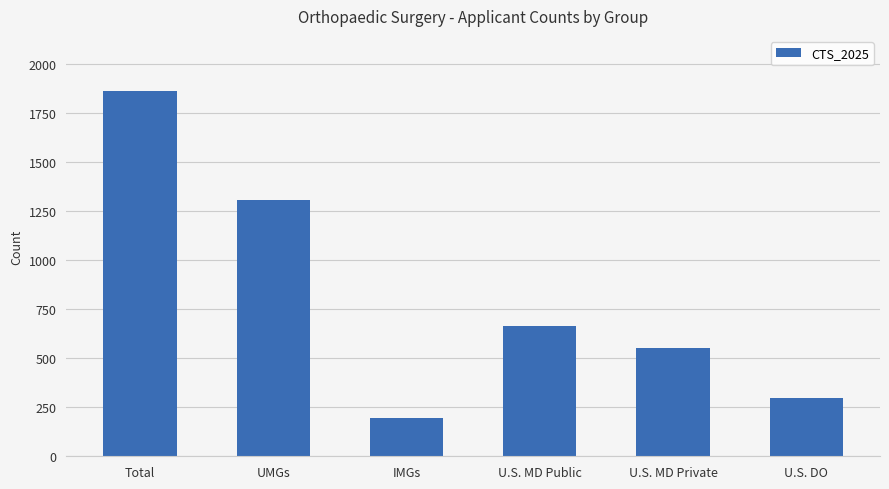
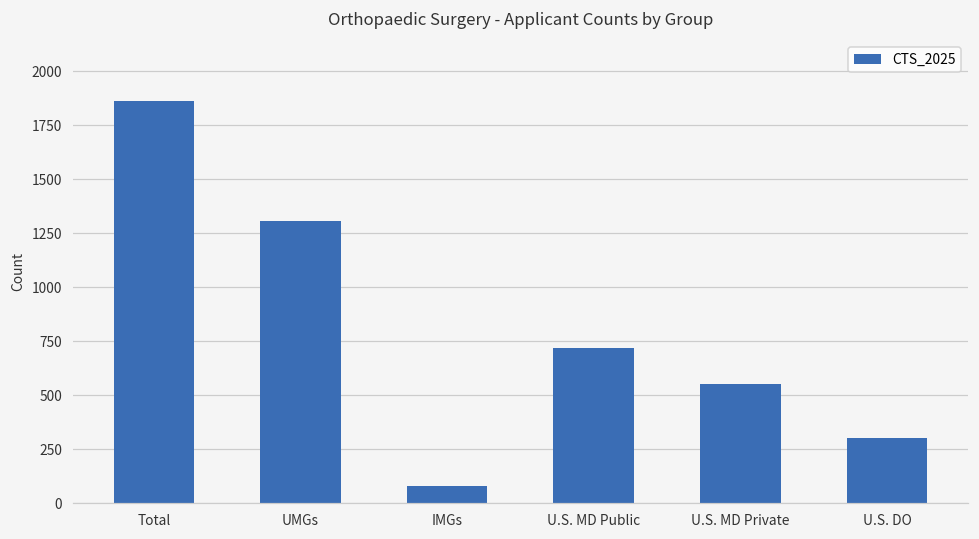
  {
    "Total": 1860,
    "UMGs": 1310,
-   "IMGs": 200,
-   "U.S. MD Public": 670,
+   "IMGs": 80,
+   "U.S. MD Public": 720,
    "U.S. MD Private": 550,
    "U.S. DO": 300
  }
